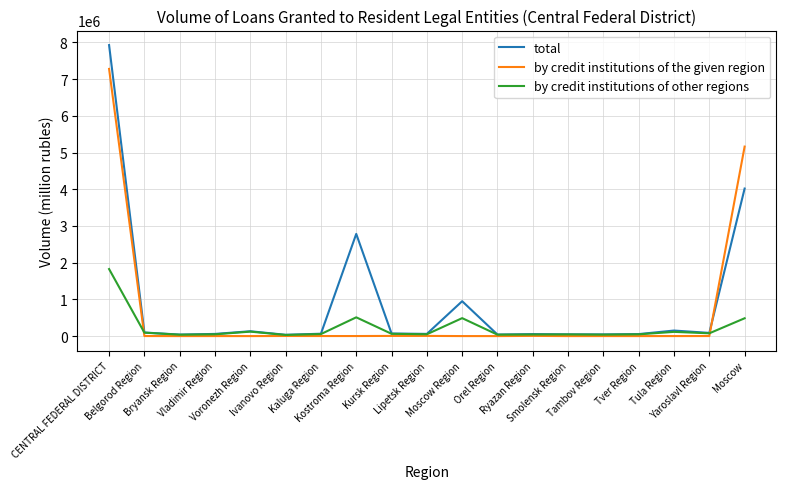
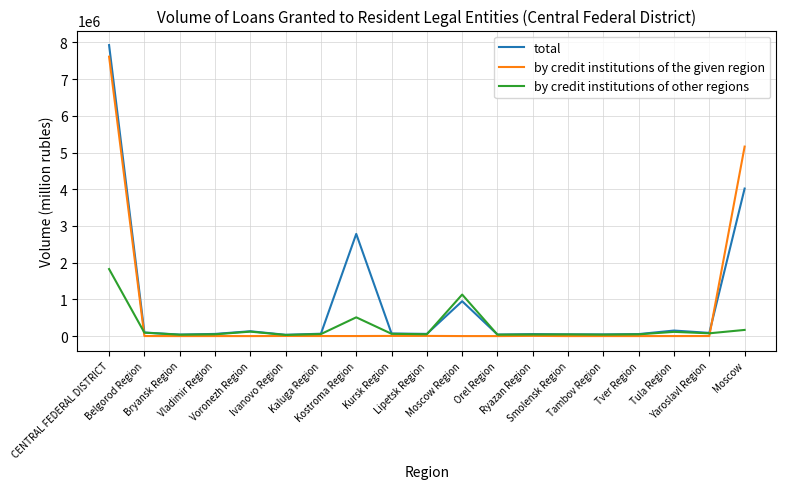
  {
    "total": {
      "CENTRAL FEDERAL DISTRICT": 7900000,
      "Kostroma Region": 2800000,
      "Moscow Region": 1000000,
      "Moscow": 4000000
    },
    "by credit institutions of the given region": {
-     "CENTRAL FEDERAL DISTRICT": 7300000,
+     "CENTRAL FEDERAL DISTRICT": 7600000,
      "Belgorod Region": 0,
      "Voronezh Region": 0,
      "Kostroma Region": 0,
      "Moscow Region": 0,
      "Tula Region": 0,
      "Yaroslavl Region": 0,
      "Moscow": 5200000
    },
    "by credit institutions of other regions": {
      "CENTRAL FEDERAL DISTRICT": 1800000,
      "Kostroma Region": 500000,
-     "Moscow Region": 500000,
-     "Moscow": 500000
+     "Moscow Region": 1100000,
+     "Moscow": 200000
    }
  }
